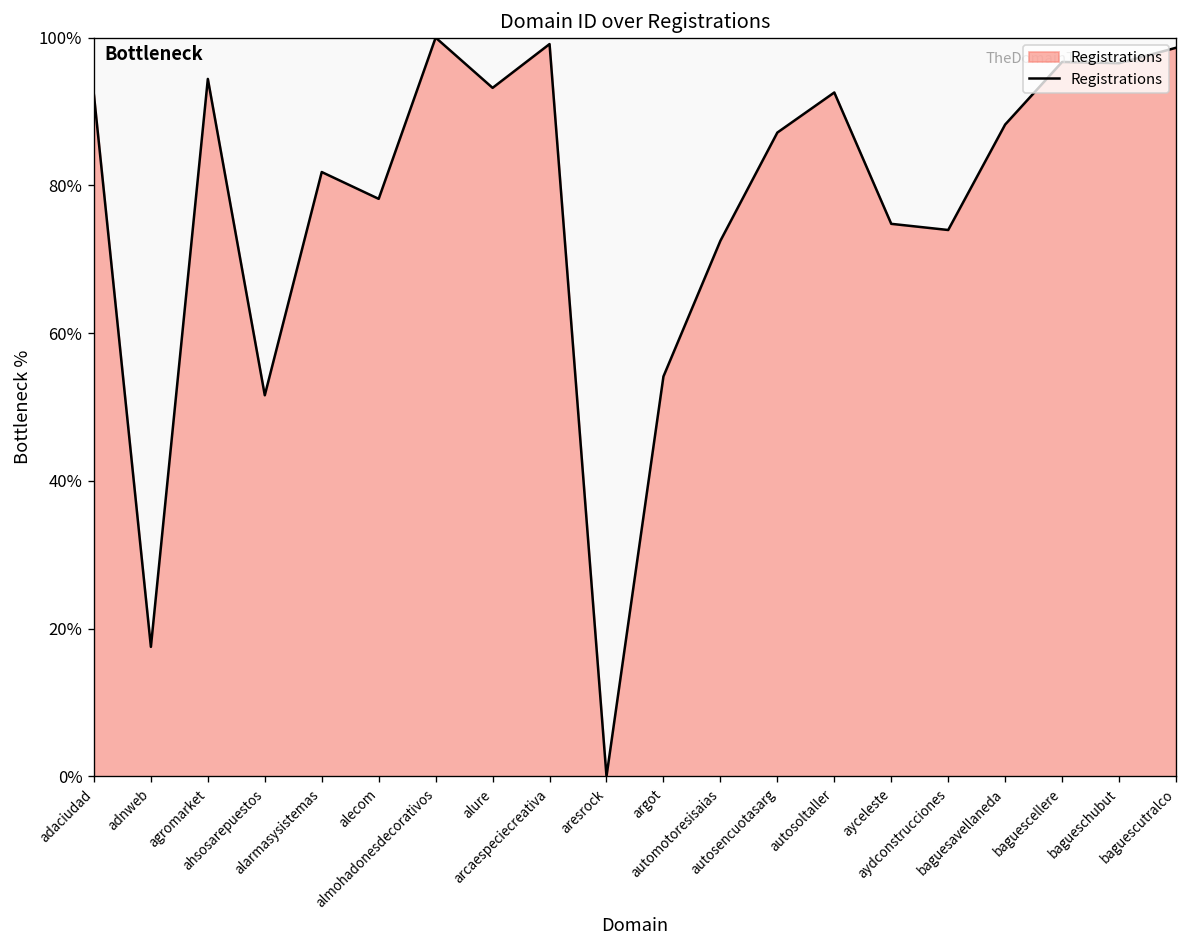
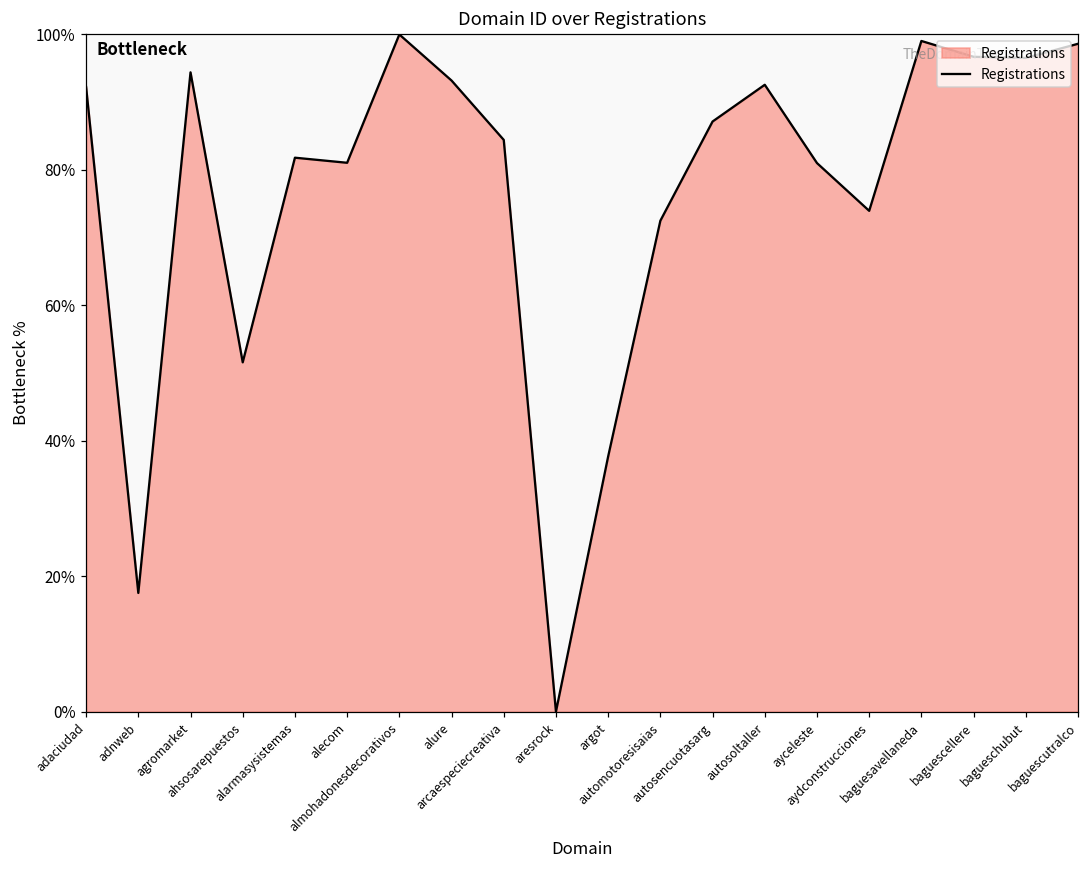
  {
    "adaciudad": "92%",
    "adnweb": "18%",
    "agromarket": "94%",
    "ahsosarepuestos": "52%",
    "alarmasysistemas": "82%",
-   "alecom": "78%",
+   "alecom": "81%",
    "almohadonesdecorativos": "100%",
    "alure": "93%",
-   "arcaespeciecreativa": "99%",
+   "arcaespeciecreativa": "84%",
    "aresrock": "0%",
-   "argot": "54%",
+   "argot": "38%",
    "automotoresisaias": "72%",
    "autosencuotasarg": "87%",
    "autosoltaller": "93%",
-   "ayceleste": "75%",
+   "ayceleste": "81%",
    "aydconstrucciones": "74%",
-   "baguesavellaneda": "88%",
+   "baguesavellaneda": "99%",
    "baguescutralco": "99%"
  }
